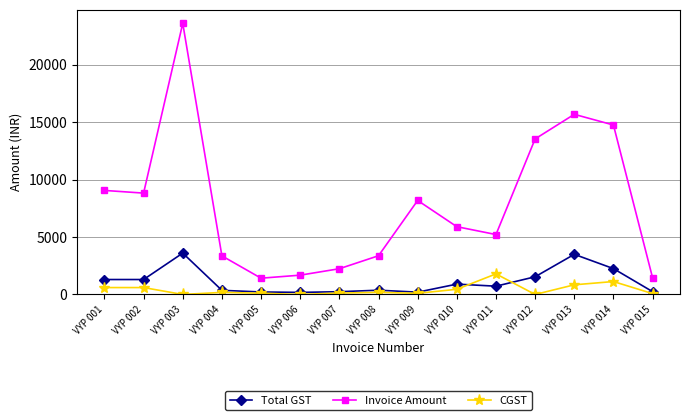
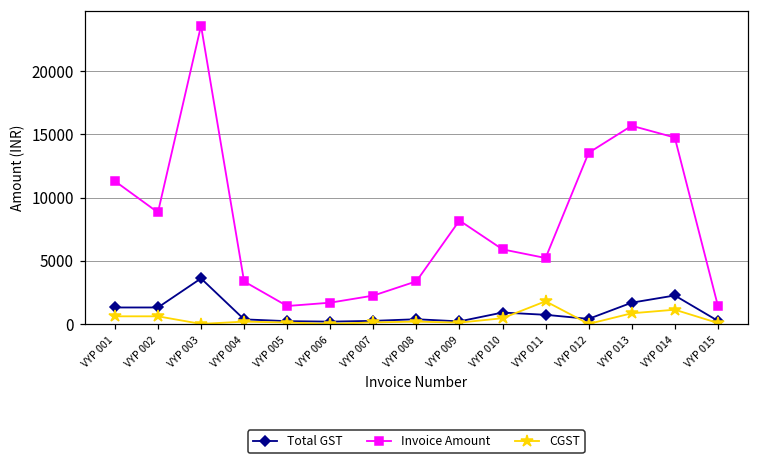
  {
    "Total GST": {
      "VYP 001": 1300,
      "VYP 002": 1300,
      "VYP 003": 3600,
      "VYP 010": 900,
      "VYP 011": 700,
-     "VYP 012": 1500,
-     "VYP 013": 3500,
+     "VYP 012": 400,
+     "VYP 013": 1700,
      "VYP 014": 2300
    },
    "Invoice Amount": {
-     "VYP 001": 9100,
+     "VYP 001": 11300,
      "VYP 002": 8800,
      "VYP 003": 23600,
      "VYP 004": 3400,
      "VYP 005": 1400,
      "VYP 006": 1700,
      "VYP 007": 2200,
      "VYP 008": 3400,
      "VYP 009": 8200,
      "VYP 010": 5900,
      "VYP 011": 5200,
      "VYP 012": 13500,
      "VYP 013": 15700,
      "VYP 014": 14800,
      "VYP 015": 1400
    },
    "CGST": {
      "VYP 001": 600,
      "VYP 002": 600,
      "VYP 003": 0,
      "VYP 010": 500,
      "VYP 011": 1800,
      "VYP 012": 0,
      "VYP 013": 800,
      "VYP 014": 1100
    }
  }
